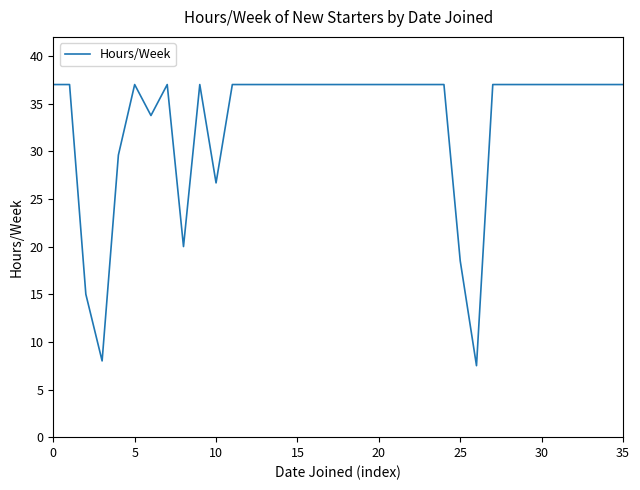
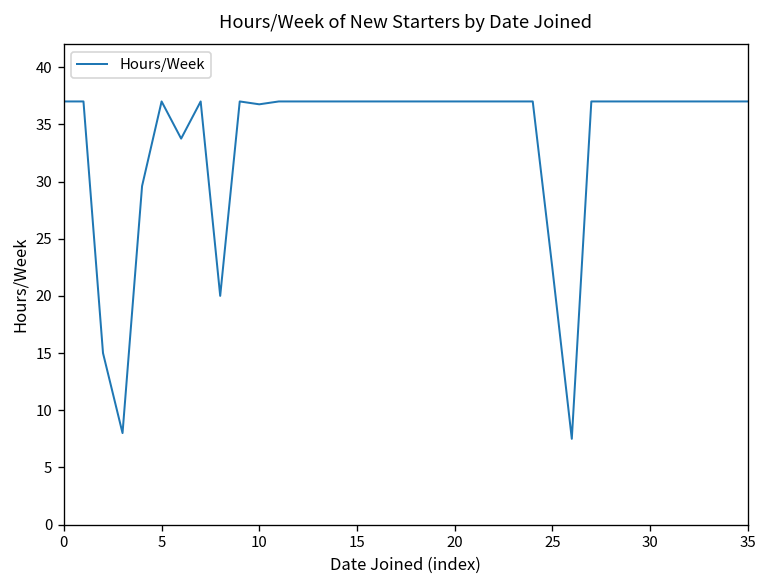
  {
    "0": 37,
    "5": 37,
-   "10": 27,
+   "10": 37,
    "15": 37,
    "20": 37,
-   "25": 19,
+   "25": 23,
    "30": 37,
    "35": 37
  }
